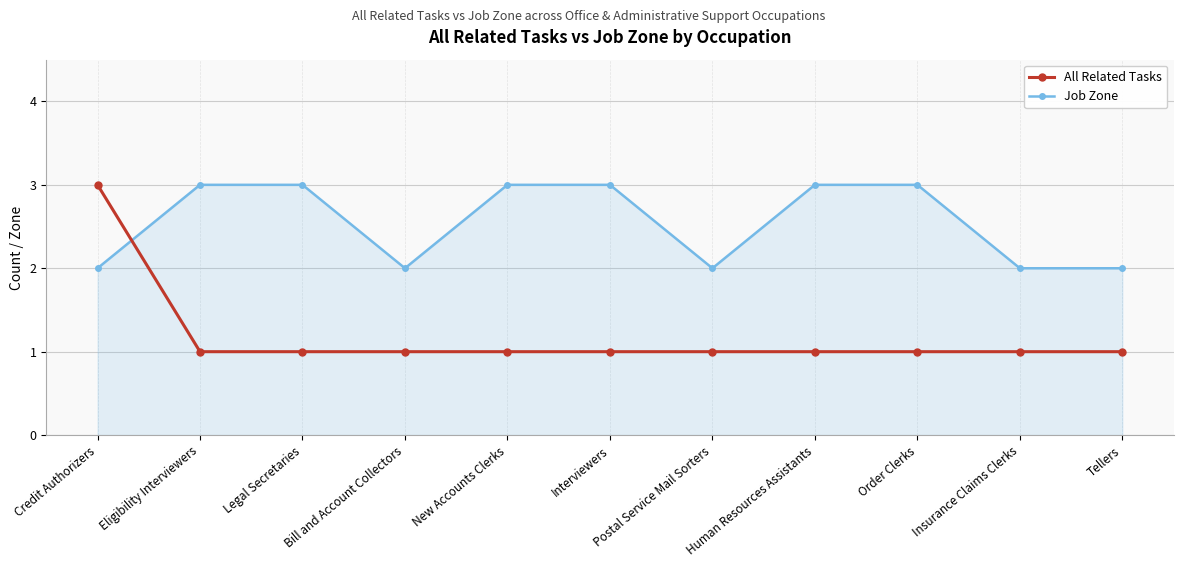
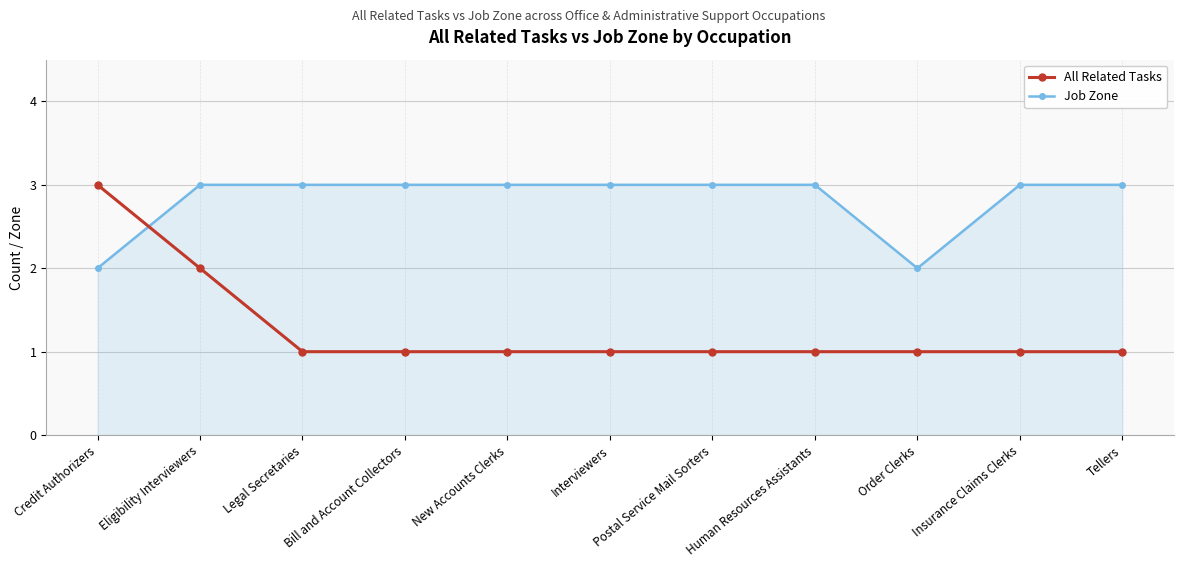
  {
    "All Related Tasks": {
      "Credit Authorizers": 3,
-     "Eligibility Interviewers": 1,
+     "Eligibility Interviewers": 2,
      "Legal Secretaries": 1,
      "Bill and Account Collectors": 1,
      "New Accounts Clerks": 1,
      "Interviewers": 1,
      "Postal Service Mail Sorters": 1,
      "Human Resources Assistants": 1,
      "Order Clerks": 1,
      "Insurance Claims Clerks": 1,
      "Tellers": 1
    },
    "Job Zone": {
      "Credit Authorizers": 2,
      "Eligibility Interviewers": 3,
      "Legal Secretaries": 3,
-     "Bill and Account Collectors": 2,
+     "Bill and Account Collectors": 3,
      "New Accounts Clerks": 3,
      "Interviewers": 3,
-     "Postal Service Mail Sorters": 2,
+     "Postal Service Mail Sorters": 3,
      "Human Resources Assistants": 3,
-     "Order Clerks": 3,
-     "Insurance Claims Clerks": 2,
-     "Tellers": 2
+     "Order Clerks": 2,
+     "Insurance Claims Clerks": 3,
+     "Tellers": 3
    }
  }
